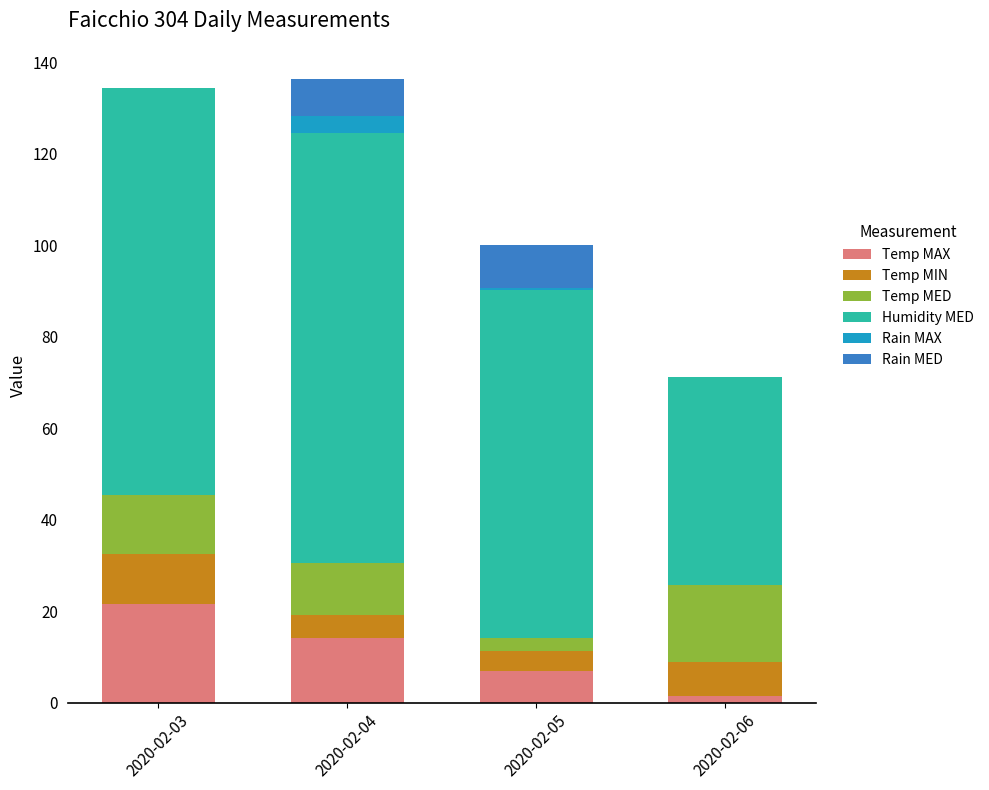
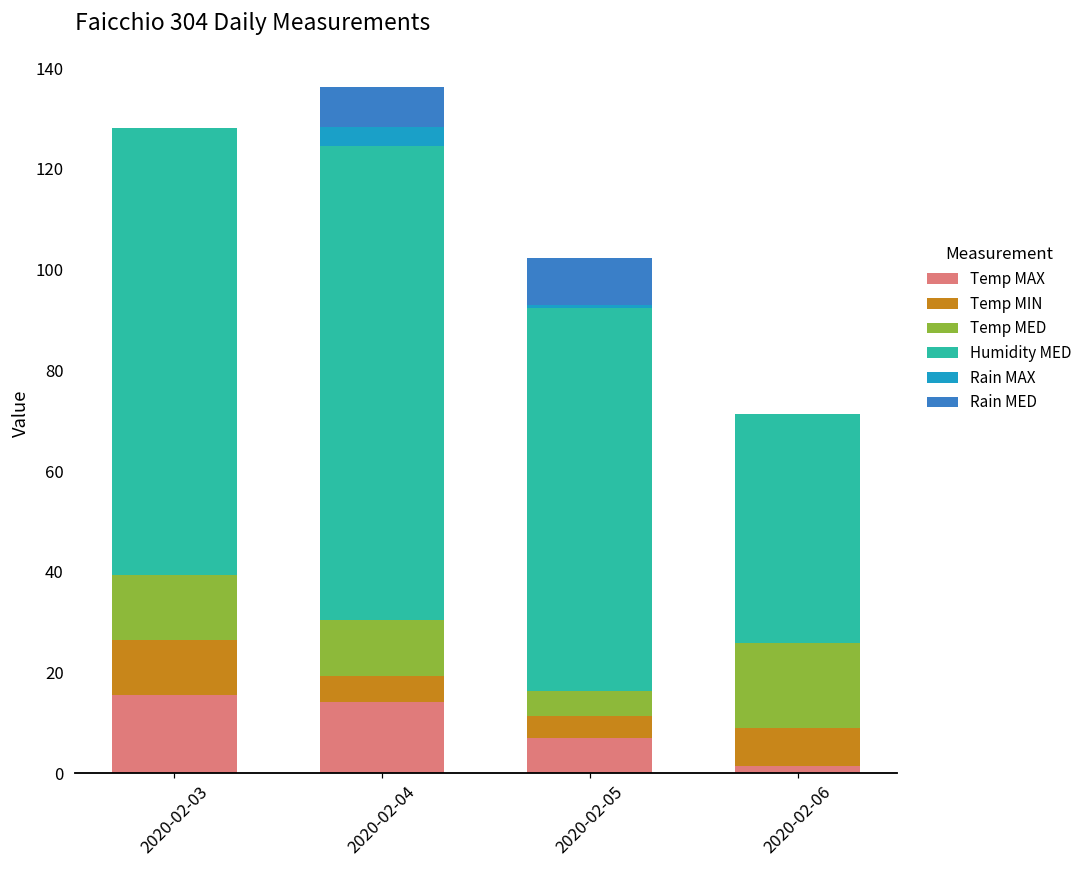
  {
    "Temp MAX": {
-     "2020-02-03": 22,
+     "2020-02-03": 16,
      "2020-02-04": 14,
      "2020-02-05": 7,
      "2020-02-06": 1
    },
    "Temp MIN": {
      "2020-02-03": 11,
      "2020-02-04": 5,
      "2020-02-05": 5,
      "2020-02-06": 8
    },
    "Temp MED": {
      "2020-02-03": 13,
      "2020-02-04": 11,
-     "2020-02-05": 3,
+     "2020-02-05": 5,
      "2020-02-06": 17
    }
  }
